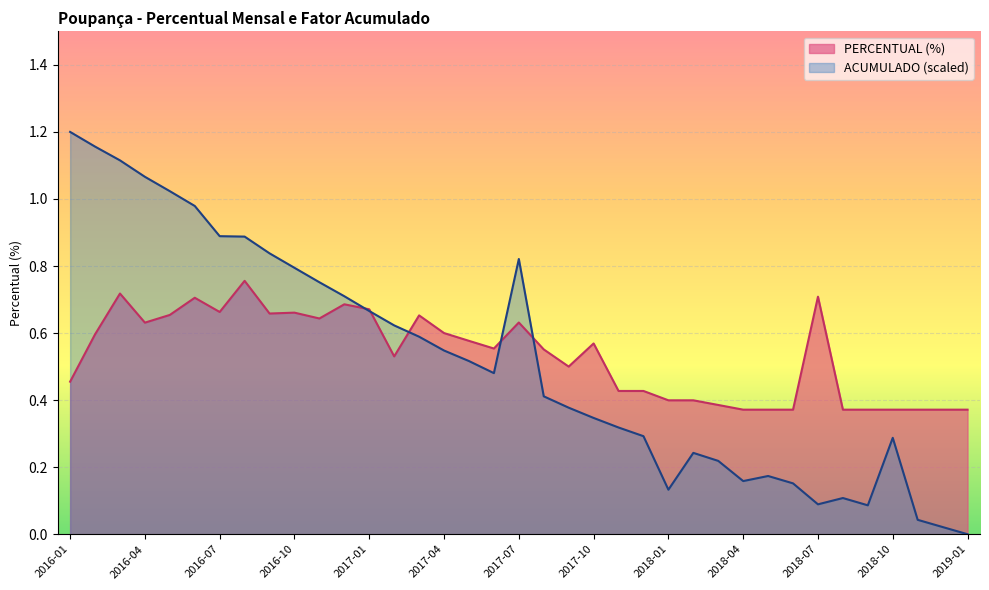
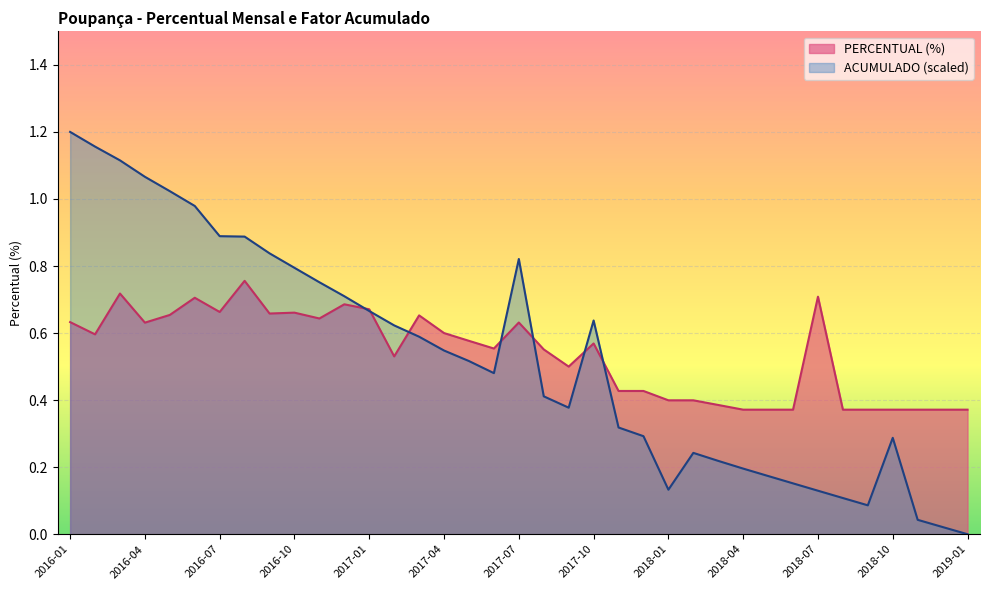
  {
    "PERCENTUAL (%)": {
-     "2016-01": 0.46,
+     "2016-01": 0.63,
      "2016-04": 0.63,
      "2016-07": 0.66,
      "2016-10": 0.66,
      "2017-04": 0.60,
      "2017-07": 0.63,
      "2017-10": 0.57,
      "2018-01": 0.40,
      "2018-04": 0.37,
      "2018-07": 0.71,
      "2018-10": 0.37,
      "2019-01": 0.37
    },
    "ACUMULADO (scaled)": {
      "2016-01": 1.20,
      "2016-04": 1.07,
      "2016-07": 0.89,
      "2016-10": 0.79,
      "2017-04": 0.55,
      "2017-07": 0.82,
-     "2017-10": 0.35,
+     "2017-10": 0.64,
      "2018-01": 0.13,
-     "2018-04": 0.16,
-     "2018-07": 0.09,
+     "2018-04": 0.20,
+     "2018-07": 0.13,
      "2018-10": 0.29,
      "2019-01": 0.00
    }
  }
